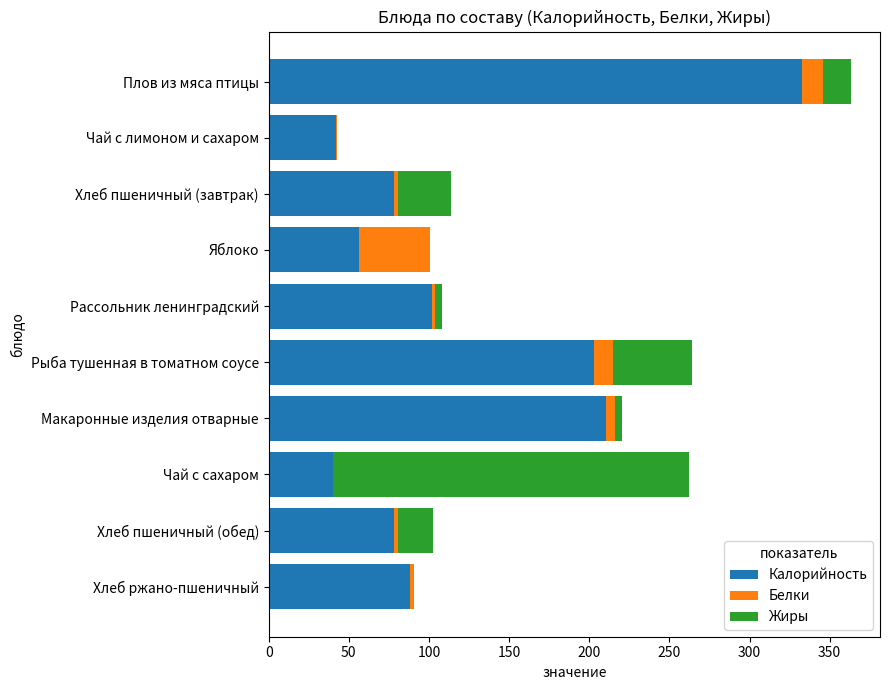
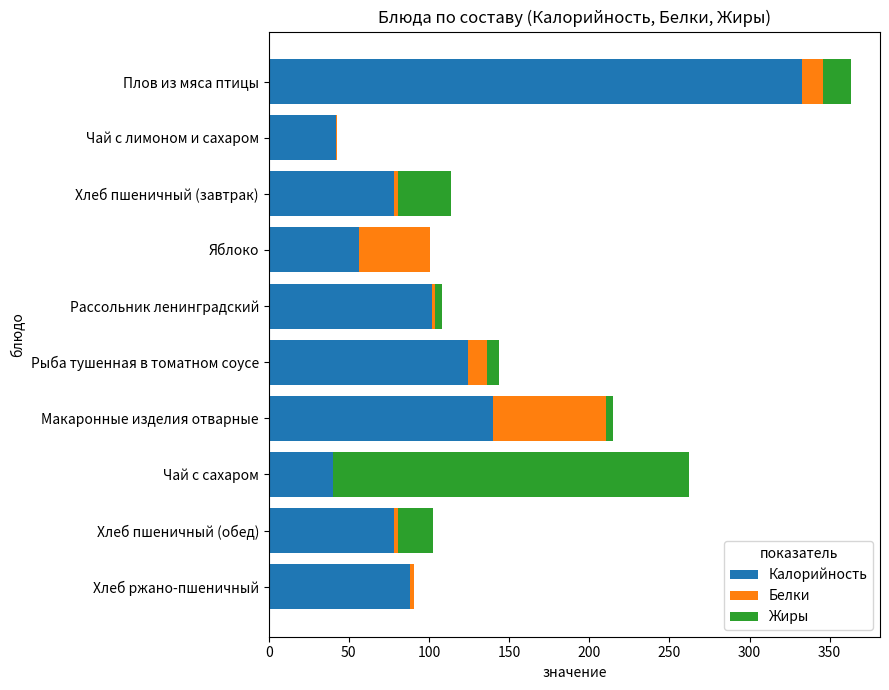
  {
    "Калорийность": {
      "Плов из мяса птицы": 333,
      "Чай с лимоном и сахаром": 42,
      "Хлеб пшеничный (завтрак)": 78,
      "Яблоко": 56,
      "Рассольник ленинградский": 102,
-     "Рыба тушенная в томатном соусе": 203,
-     "Макаронные изделия отварные": 211,
+     "Рыба тушенная в томатном соусе": 125,
+     "Макаронные изделия отварные": 140,
      "Чай с сахаром": 40,
      "Хлеб пшеничный (обед)": 78,
      "Хлеб ржано-пшеничный": 88
    },
    "Белки": {
      "Плов из мяса птицы": 13,
      "Хлеб пшеничный (завтрак)": 2,
      "Яблоко": 44,
      "Рассольник ленинградский": 2,
      "Рыба тушенная в томатном соусе": 12,
-     "Макаронные изделия отварные": 6,
+     "Макаронные изделия отварные": 70,
      "Чай с сахаром": 0,
      "Хлеб пшеничный (обед)": 2,
      "Хлеб ржано-пшеничный": 2
    },
    "Жиры": {
      "Плов из мяса птицы": 18,
      "Хлеб пшеничный (завтрак)": 34,
      "Рассольник ленинградский": 4,
-     "Рыба тушенная в томатном соусе": 49,
+     "Рыба тушенная в томатном соусе": 7,
      "Макаронные изделия отварные": 4,
      "Чай с сахаром": 222,
      "Хлеб пшеничный (обед)": 22
    }
  }
